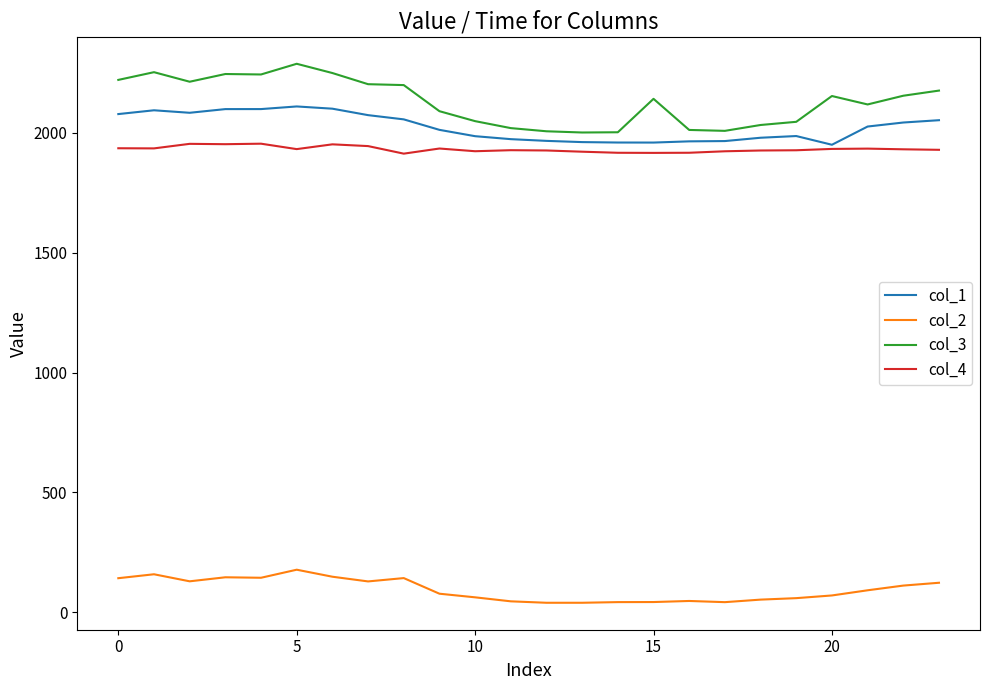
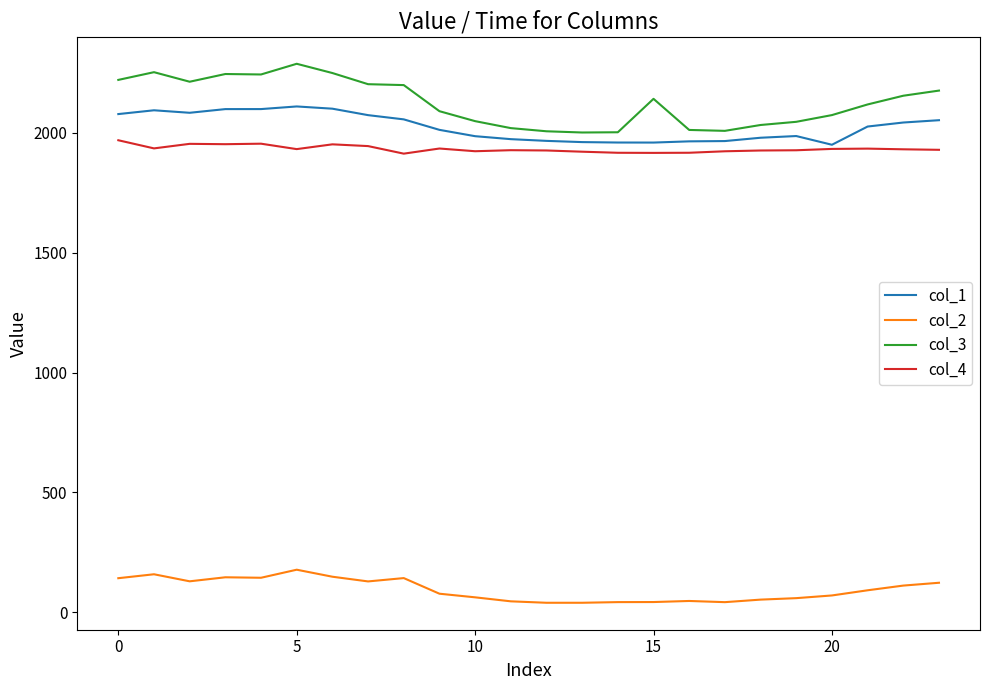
  {
    "col_1": {
      "0": 2080,
      "5": 2110,
      "10": 1990,
      "15": 1960,
      "20": 1950
    },
    "col_2": {
      "0": 140,
      "5": 180,
      "10": 60,
      "15": 40,
      "20": 70
    },
    "col_3": {
      "0": 2220,
      "5": 2290,
      "10": 2050,
      "15": 2140,
-     "20": 2150
+     "20": 2070
    },
    "col_4": {
-     "0": 1940,
+     "0": 1970,
      "5": 1930,
      "10": 1920,
      "15": 1920,
      "20": 1930
    }
  }
